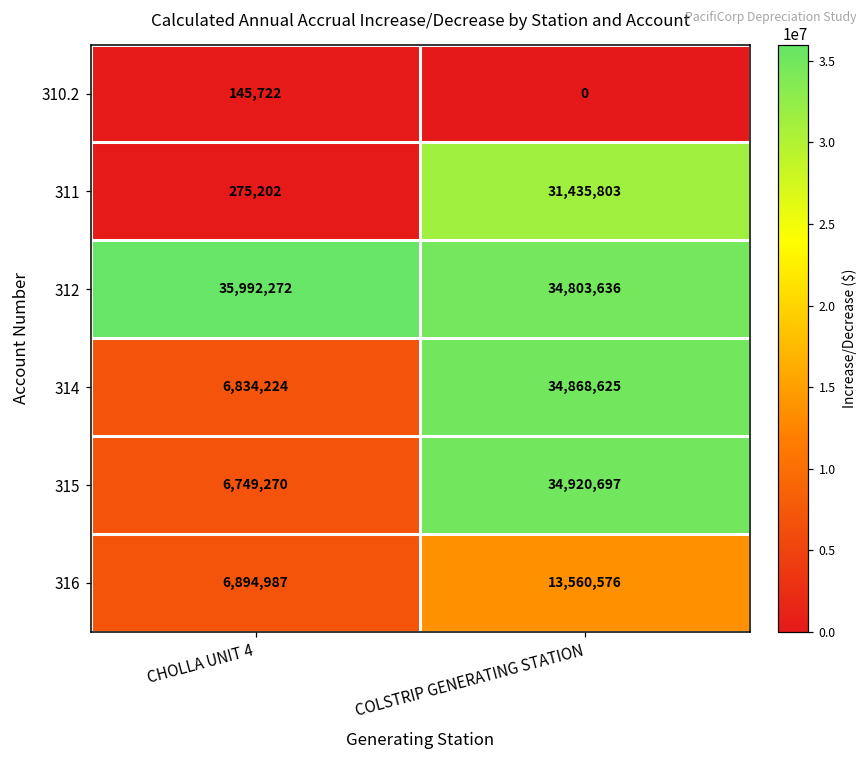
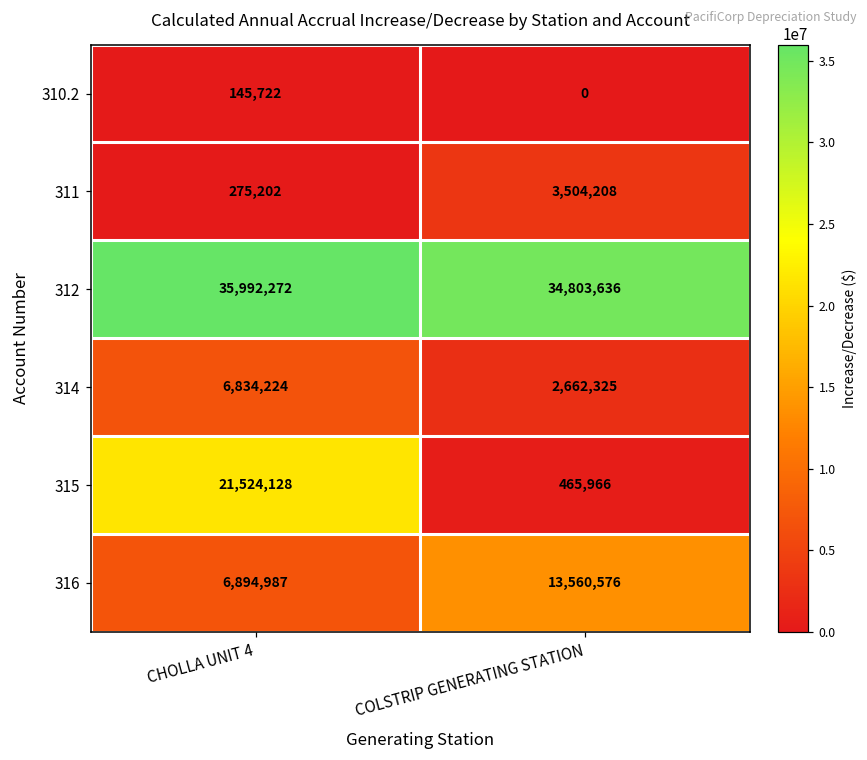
  {
    "310.2": {
      "CHOLLA UNIT 4": "145,722",
      "COLSTRIP GENERATING STATION": "0"
    },
    "311": {
      "CHOLLA UNIT 4": "275,202",
-     "COLSTRIP GENERATING STATION": "31,435,803"
+     "COLSTRIP GENERATING STATION": "3,504,208"
    },
    "312": {
      "CHOLLA UNIT 4": "35,992,272",
      "COLSTRIP GENERATING STATION": "34,803,636"
    },
    "314": {
      "CHOLLA UNIT 4": "6,834,224",
-     "COLSTRIP GENERATING STATION": "34,868,625"
+     "COLSTRIP GENERATING STATION": "2,662,325"
    },
    "315": {
-     "CHOLLA UNIT 4": "6,749,270",
-     "COLSTRIP GENERATING STATION": "34,920,697"
+     "CHOLLA UNIT 4": "21,524,128",
+     "COLSTRIP GENERATING STATION": "465,966"
    },
    "316": {
      "CHOLLA UNIT 4": "6,894,987",
      "COLSTRIP GENERATING STATION": "13,560,576"
    }
  }
